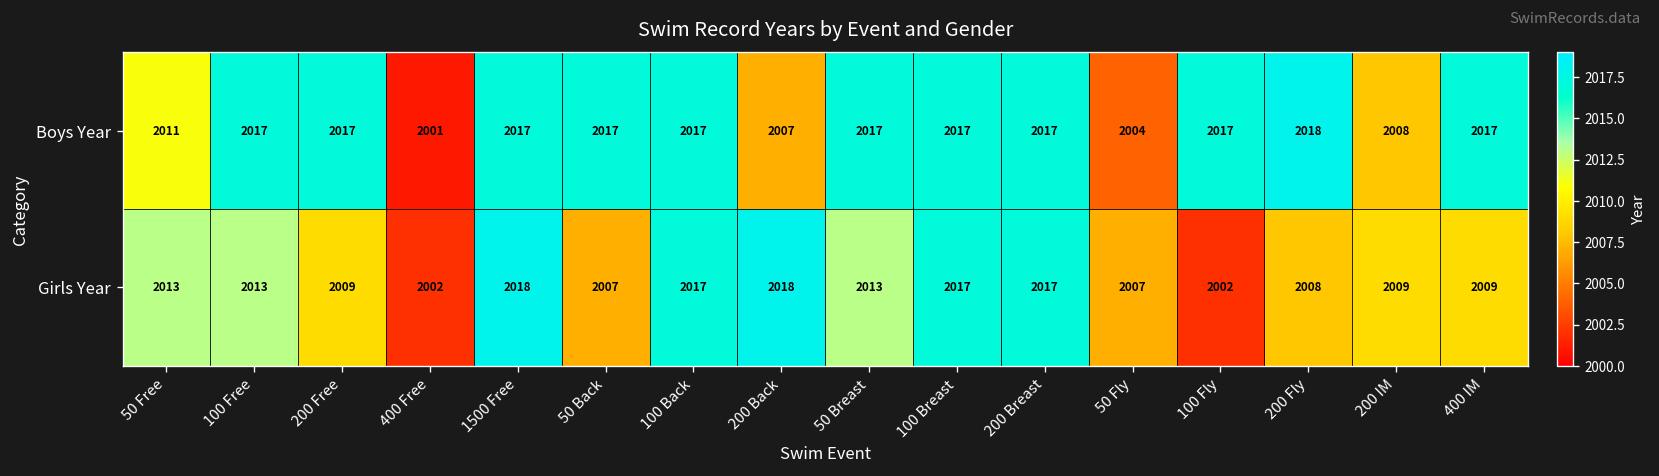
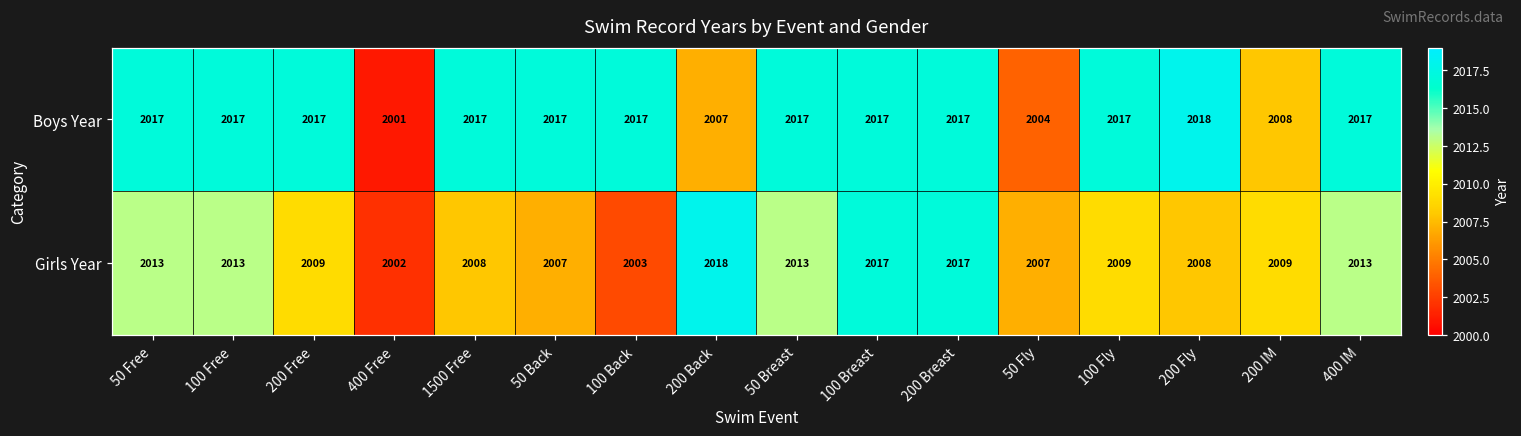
  {
    "Boys Year": {
-     "50 Free": 2011,
+     "50 Free": 2017,
      "100 Free": 2017,
      "200 Free": 2017,
      "400 Free": 2001,
      "1500 Free": 2017,
      "50 Back": 2017,
      "100 Back": 2017,
      "200 Back": 2007,
      "50 Breast": 2017,
      "100 Breast": 2017,
      "200 Breast": 2017,
      "50 Fly": 2004,
      "100 Fly": 2017,
      "200 Fly": 2018,
      "200 IM": 2008,
      "400 IM": 2017
    },
    "Girls Year": {
      "50 Free": 2013,
      "100 Free": 2013,
      "200 Free": 2009,
      "400 Free": 2002,
-     "1500 Free": 2018,
+     "1500 Free": 2008,
      "50 Back": 2007,
-     "100 Back": 2017,
+     "100 Back": 2003,
      "200 Back": 2018,
      "50 Breast": 2013,
      "100 Breast": 2017,
      "200 Breast": 2017,
      "50 Fly": 2007,
-     "100 Fly": 2002,
+     "100 Fly": 2009,
      "200 Fly": 2008,
      "200 IM": 2009,
-     "400 IM": 2009
+     "400 IM": 2013
    }
  }
